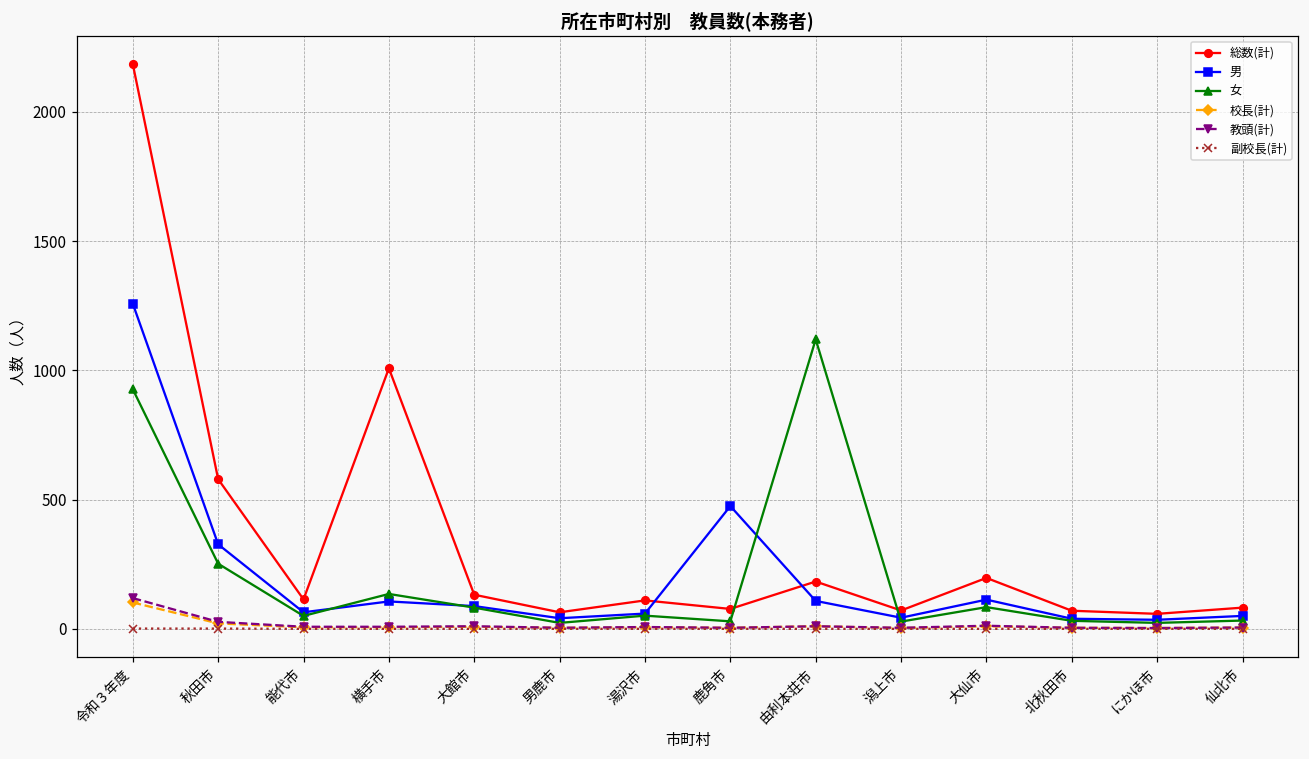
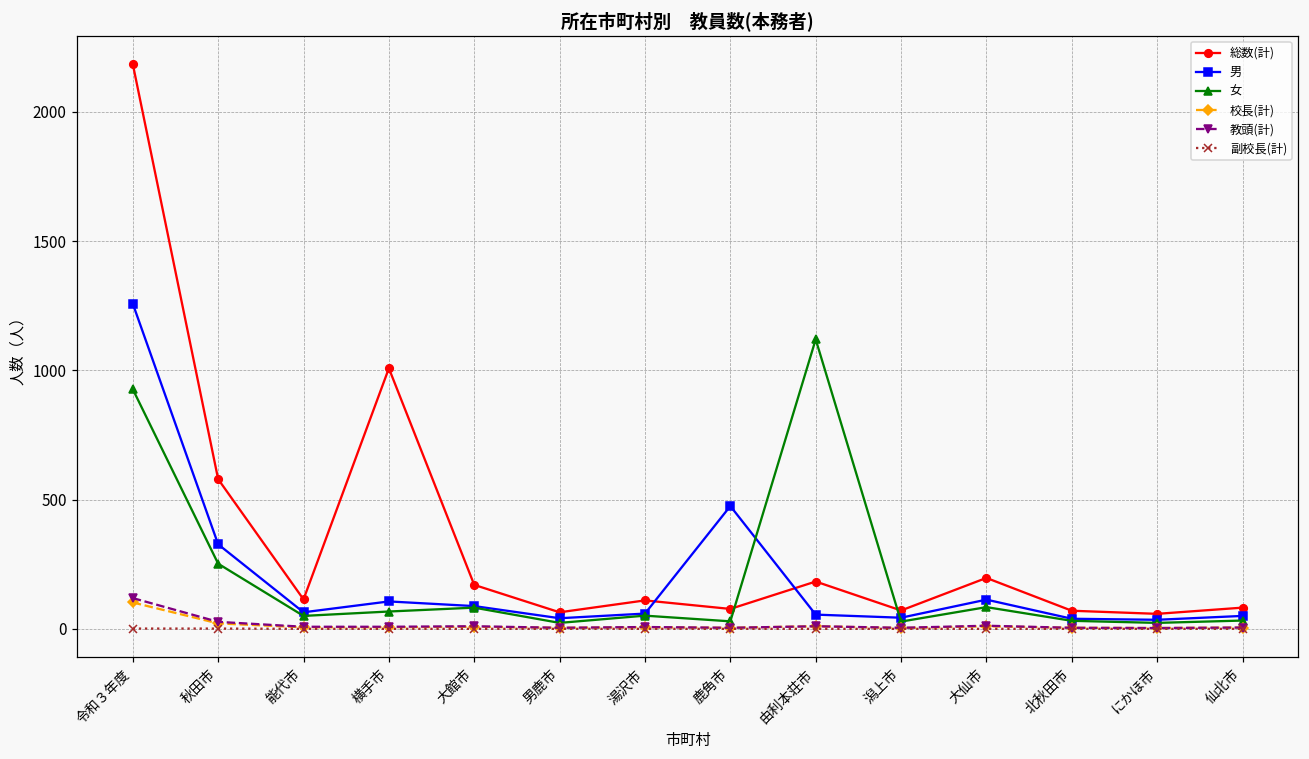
  {
    "総数(計)": {
      "令和３年度": 2190,
      "秋田市": 580,
      "能代市": 110,
      "横手市": 1010,
-     "大館市": 130,
+     "大館市": 170,
      "男鹿市": 60,
      "湯沢市": 110,
      "鹿角市": 80,
      "由利本荘市": 180,
      "潟上市": 70,
      "大仙市": 200,
      "北秋田市": 70,
      "にかほ市": 60,
      "仙北市": 80
    },
    "男": {
      "令和３年度": 1260,
      "秋田市": 330,
      "能代市": 60,
      "横手市": 110,
      "男鹿市": 40,
      "鹿角市": 480,
-     "由利本荘市": 110,
+     "由利本荘市": 60,
      "潟上市": 40,
      "大仙市": 110,
      "にかほ市": 40,
      "仙北市": 50
    },
    "女": {
      "令和３年度": 930,
      "秋田市": 250,
      "能代市": 50,
-     "横手市": 140,
+     "横手市": 70,
      "男鹿市": 20,
      "鹿角市": 30,
      "由利本荘市": 1120,
      "潟上市": 30,
      "大仙市": 80,
      "にかほ市": 20,
      "仙北市": 30
    },
    "校長(計)": {
      "令和３年度": 100
    },
    "教頭(計)": {
      "令和３年度": 120
    },
    "副校長(計)": {
      "令和３年度": 0,
      "秋田市": 0
    }
  }
